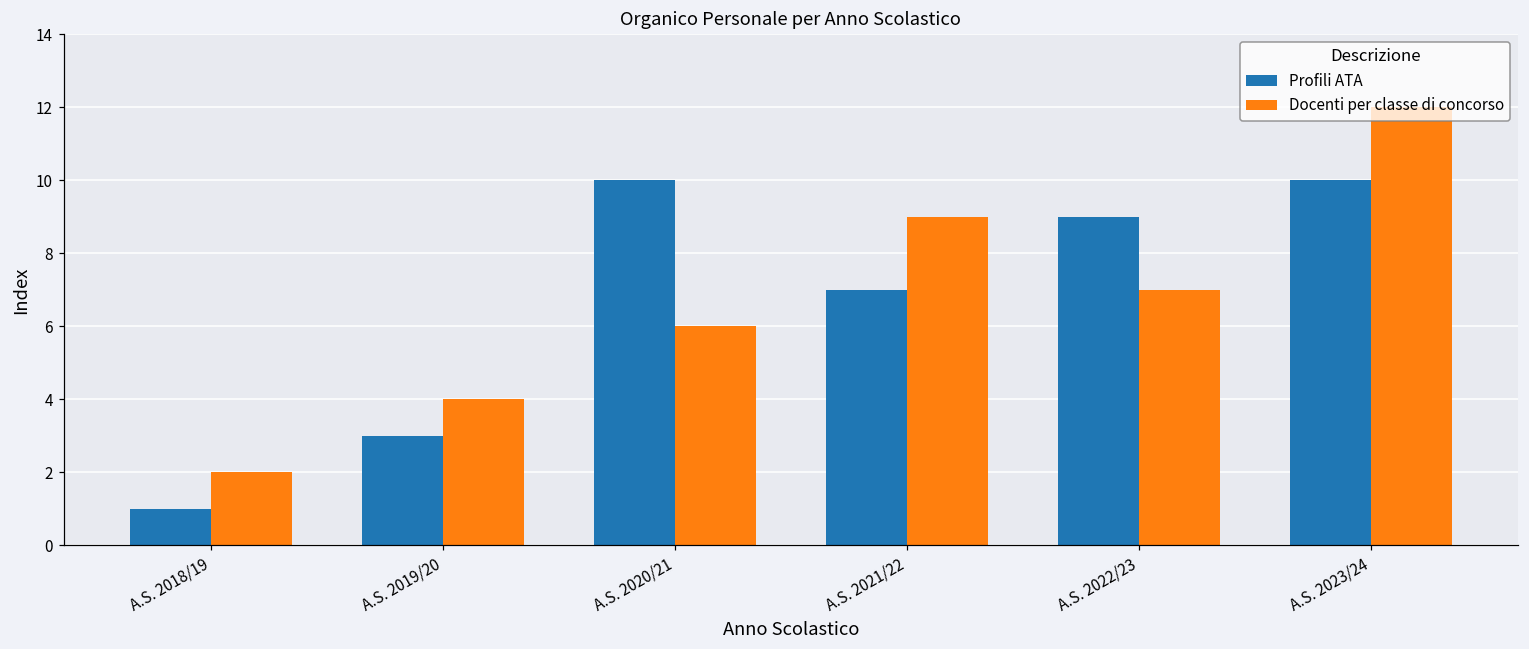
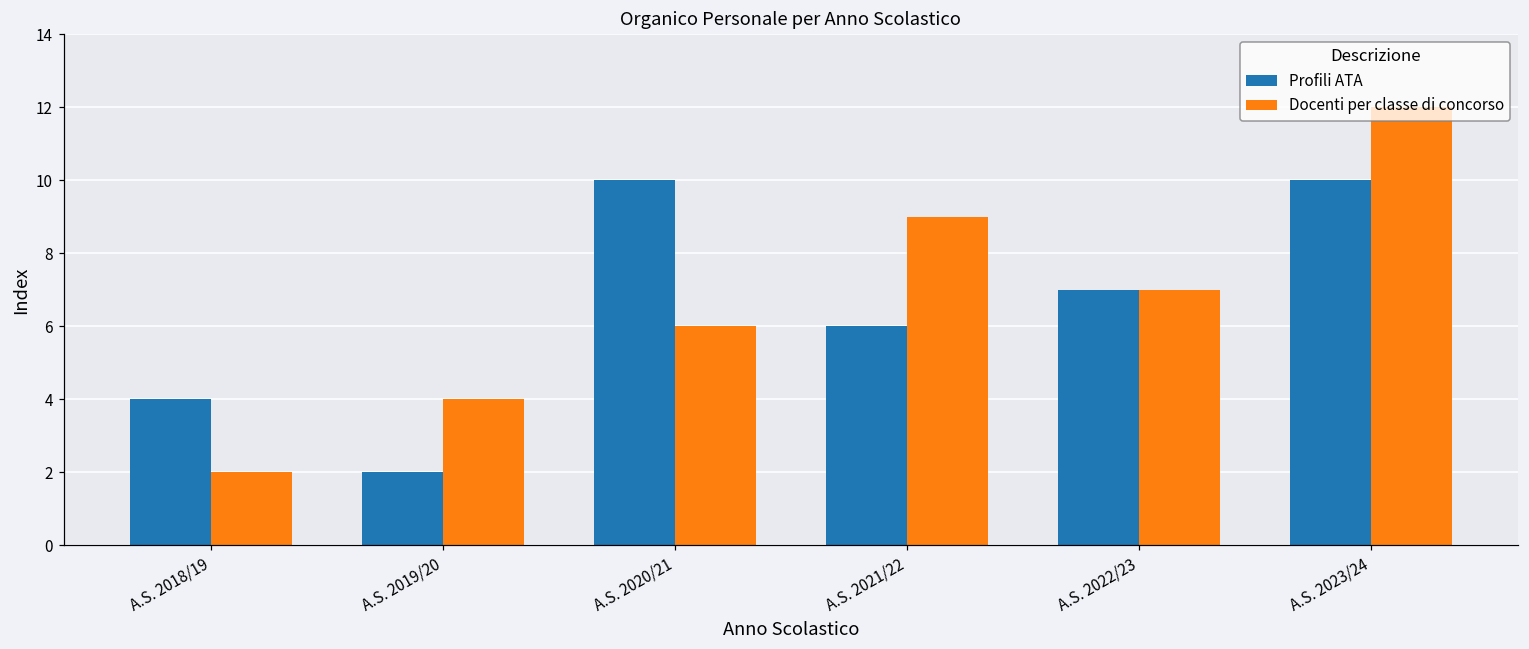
  {
    "Profili ATA": {
-     "A.S. 2018/19": 1,
-     "A.S. 2019/20": 3,
+     "A.S. 2018/19": 4,
+     "A.S. 2019/20": 2,
      "A.S. 2020/21": 10,
-     "A.S. 2021/22": 7,
-     "A.S. 2022/23": 9,
+     "A.S. 2021/22": 6,
+     "A.S. 2022/23": 7,
      "A.S. 2023/24": 10
    },
    "Docenti per classe di concorso": {
      "A.S. 2018/19": 2,
      "A.S. 2019/20": 4,
      "A.S. 2020/21": 6,
      "A.S. 2021/22": 9,
      "A.S. 2022/23": 7
    }
  }
